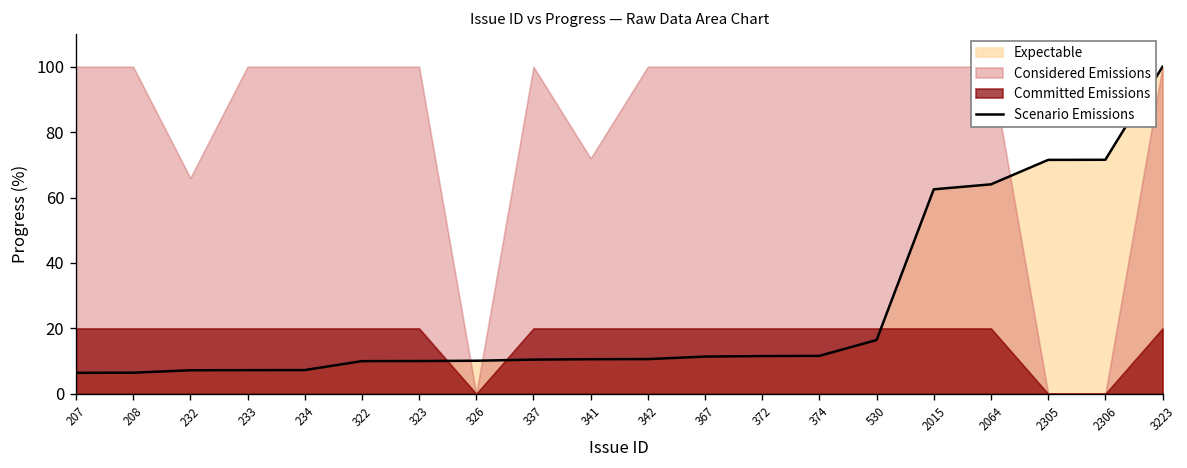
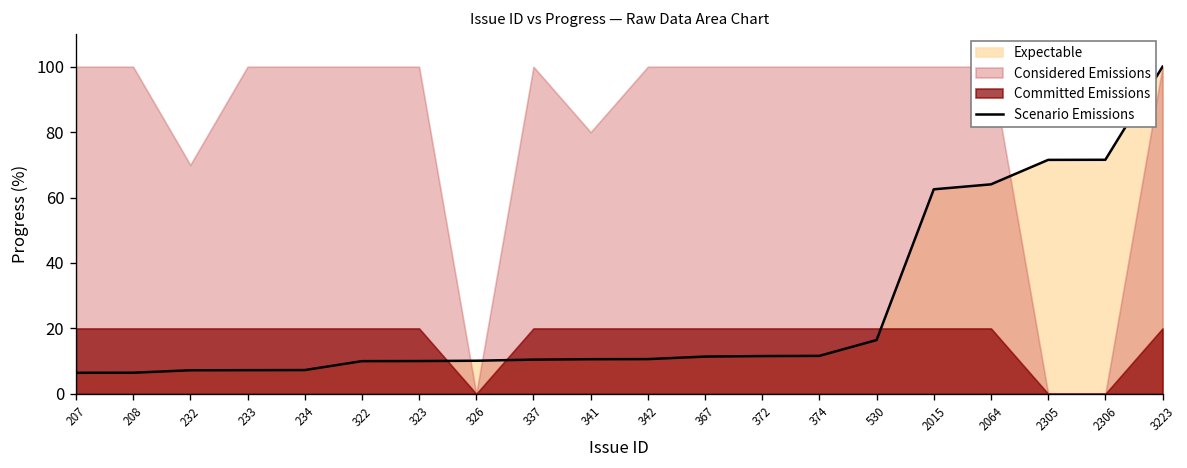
  {
    "Expectable": {
      "207": 6,
      "208": 6,
      "232": 7,
      "233": 7,
      "234": 7,
      "322": 10,
      "323": 10,
      "326": 10,
      "337": 10,
      "341": 11,
      "342": 11,
      "367": 11,
      "372": 12,
      "374": 12,
      "530": 16,
      "2015": 63,
      "2064": 64,
      "2305": 72,
      "2306": 72
    },
    "Considered Emissions": {
      "207": 100,
      "208": 100,
-     "232": 66,
+     "232": 70,
      "233": 100,
      "234": 100,
      "322": 100,
      "323": 100,
      "337": 100,
-     "341": 72,
+     "341": 80,
      "342": 100,
      "367": 100,
      "372": 100,
      "374": 100,
      "530": 100,
      "2015": 100
    },
    "Committed Emissions": {
      "207": 20,
      "208": 20,
      "232": 20,
      "233": 20,
      "234": 20,
      "322": 20,
      "323": 20,
      "337": 20,
      "341": 20,
      "342": 20,
      "367": 20,
      "372": 20,
      "374": 20,
      "530": 20,
      "2015": 20,
      "2064": 20,
      "3223": 20
    }
  }
